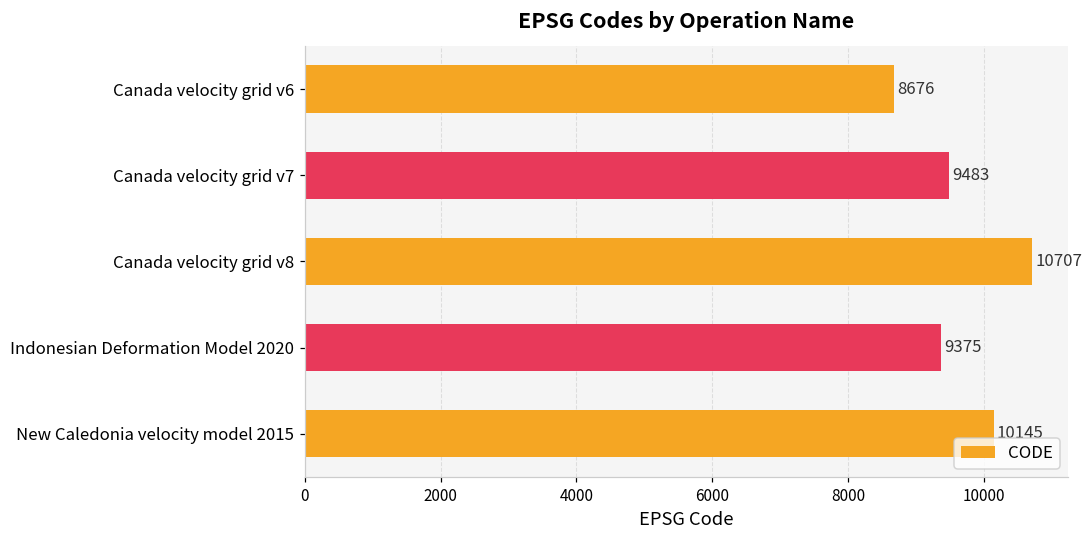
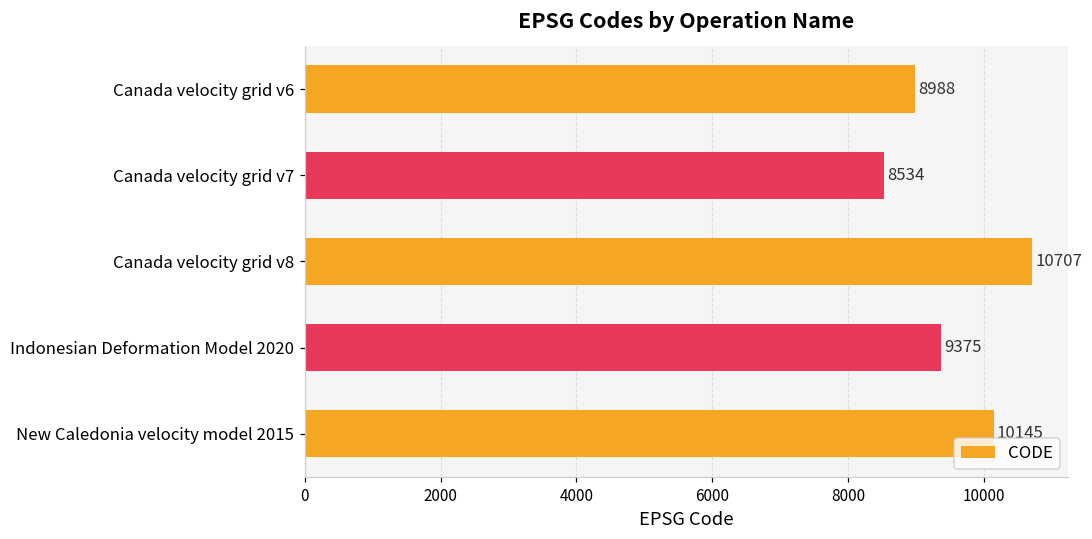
  {
-   "Canada velocity grid v6": 8676,
-   "Canada velocity grid v7": 9483,
+   "Canada velocity grid v6": 8988,
+   "Canada velocity grid v7": 8534,
    "Canada velocity grid v8": 10707,
    "Indonesian Deformation Model 2020": 9375
  }
